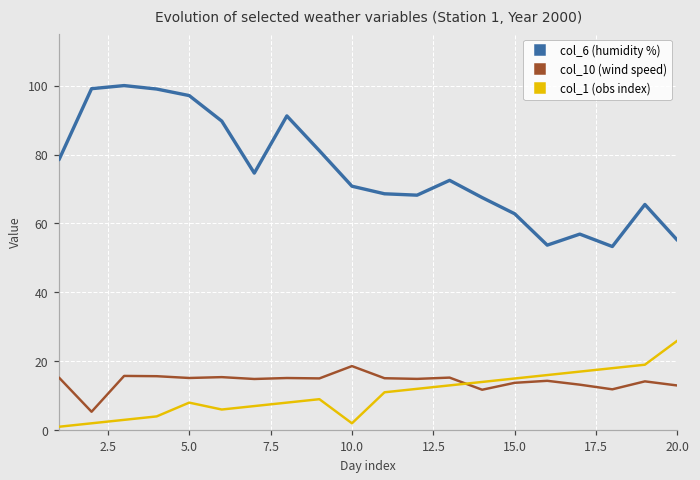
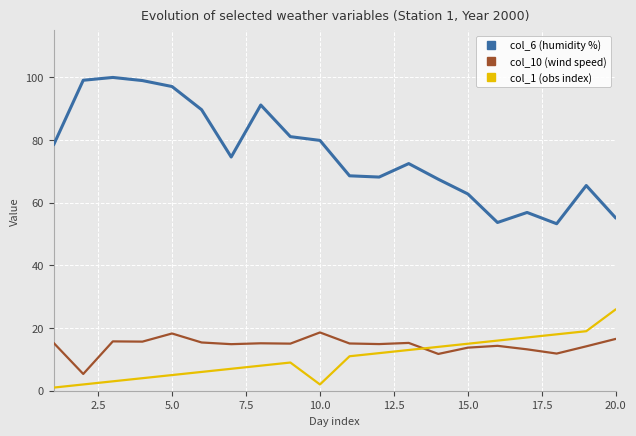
  {
    "col_6 (humidity %)": {
      "5.0": 97,
-     "10.0": 71,
+     "10.0": 80,
      "15.0": 63,
      "20.0": 55
    },
    "col_10 (wind speed)": {
-     "5.0": 15,
+     "5.0": 18,
      "10.0": 19,
      "15.0": 14,
-     "20.0": 13
+     "20.0": 17
    },
    "col_1 (obs index)": {
-     "5.0": 8,
+     "5.0": 5,
      "10.0": 2,
      "15.0": 15,
      "20.0": 26
    }
  }
